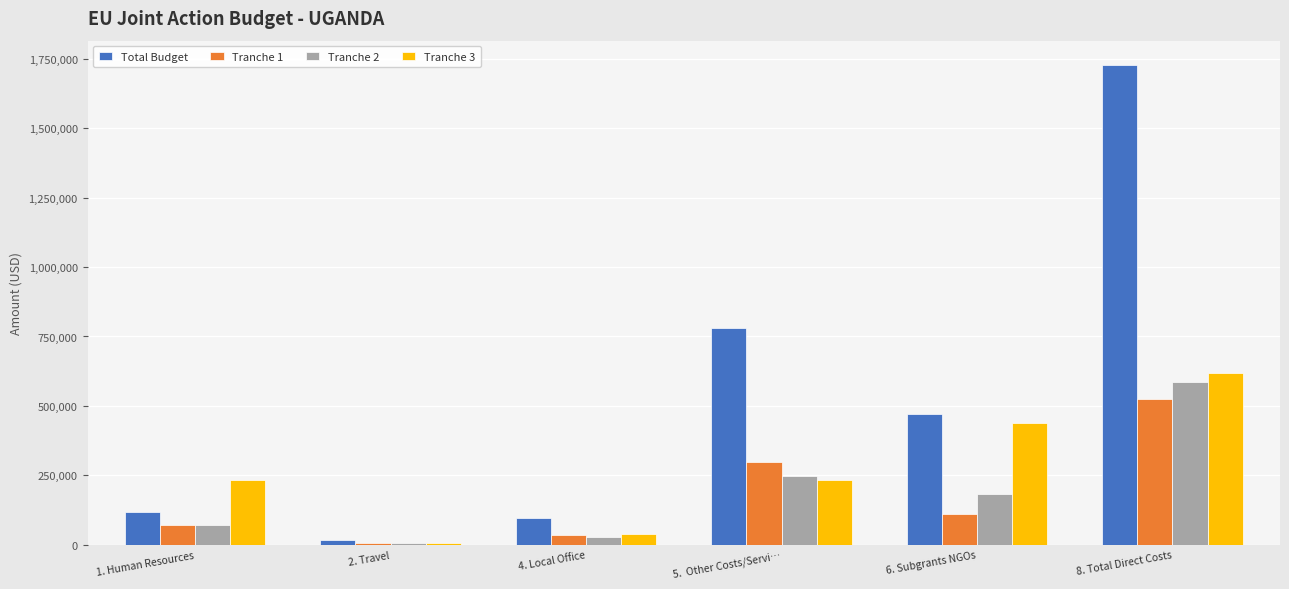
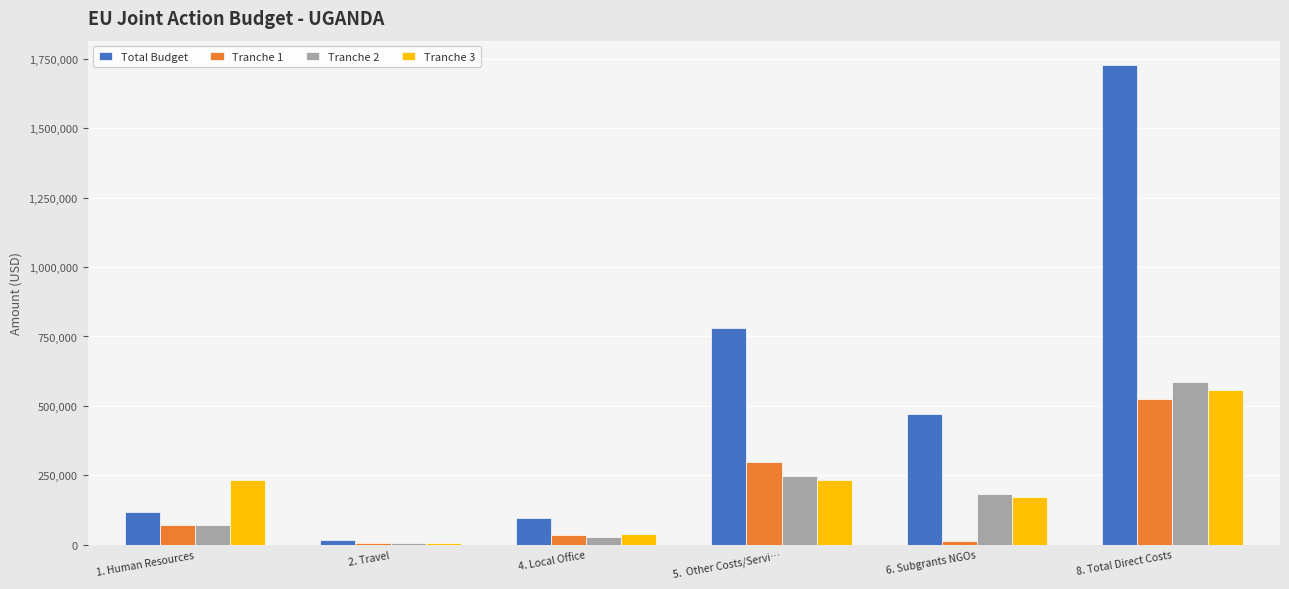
  {
    "Total Budget": {
      "1. Human Resources": "120,000",
      "2. Travel": "20,000",
      "4. Local Office": "100,000",
      "5. Other Costs/Servi…": "780,000",
      "6. Subgrants NGOs": "470,000",
      "8. Total Direct Costs": "1,730,000"
    },
    "Tranche 1": {
      "1. Human Resources": "70,000",
      "4. Local Office": "30,000",
      "5. Other Costs/Servi…": "300,000",
-     "6. Subgrants NGOs": "110,000",
+     "6. Subgrants NGOs": "20,000",
      "8. Total Direct Costs": "520,000"
    },
    "Tranche 2": {
      "1. Human Resources": "70,000",
      "4. Local Office": "30,000",
      "5. Other Costs/Servi…": "250,000",
      "6. Subgrants NGOs": "180,000",
      "8. Total Direct Costs": "590,000"
    },
    "Tranche 3": {
      "1. Human Resources": "230,000",
      "4. Local Office": "40,000",
      "5. Other Costs/Servi…": "230,000",
-     "6. Subgrants NGOs": "440,000",
-     "8. Total Direct Costs": "620,000"
+     "6. Subgrants NGOs": "170,000",
+     "8. Total Direct Costs": "560,000"
    }
  }
